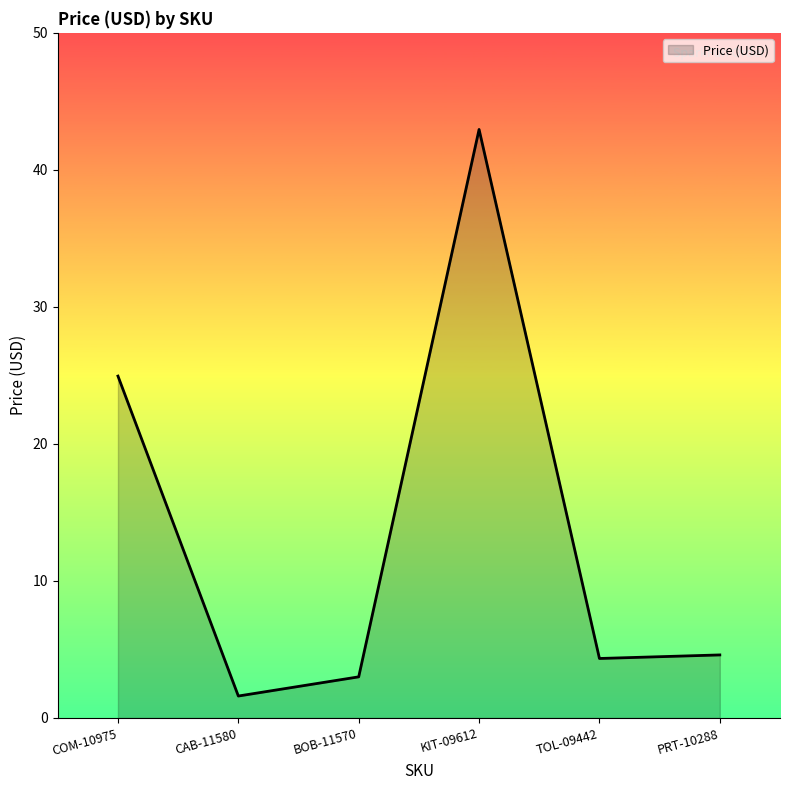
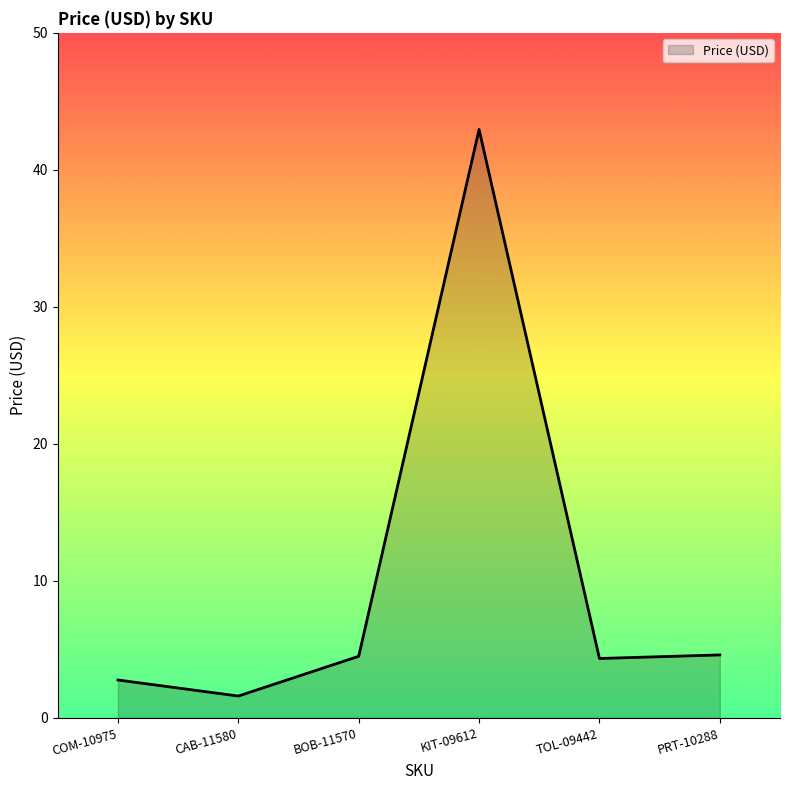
  {
-   "COM-10975": 25.0,
+   "COM-10975": 2.8,
    "CAB-11580": 1.6,
-   "BOB-11570": 3.0,
+   "BOB-11570": 4.5,
    "KIT-09612": 43.0,
    "TOL-09442": 4.3,
    "PRT-10288": 4.6
  }
